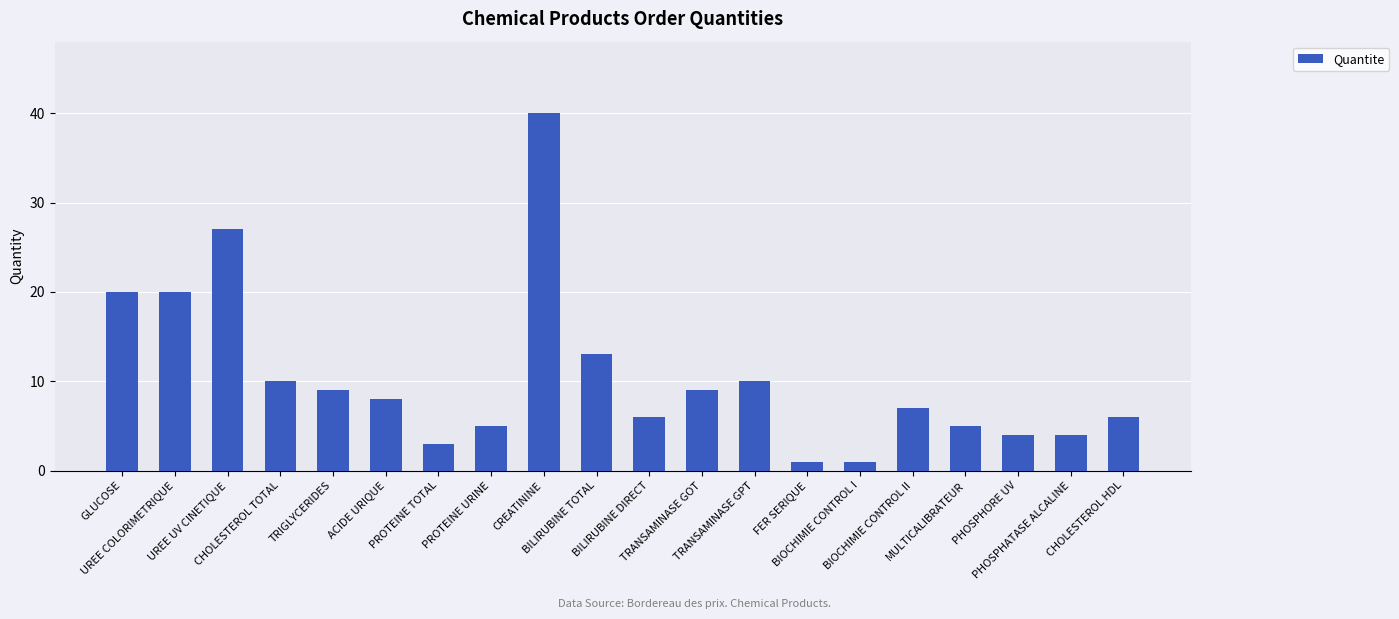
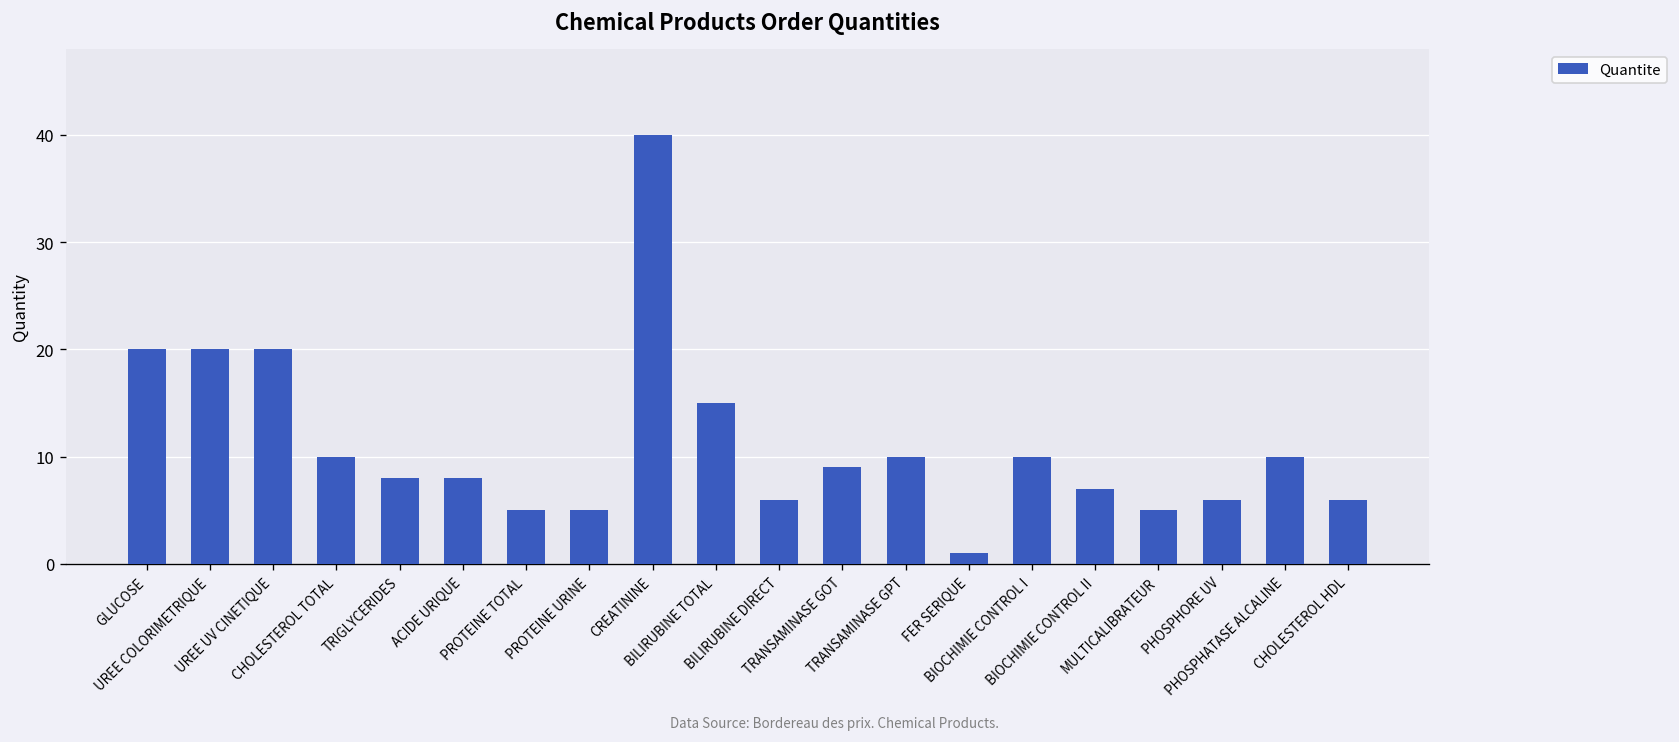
  {
    "GLUCOSE": 20,
    "UREE COLORIMETRIQUE": 20,
-   "UREE UV CINETIQUE": 27,
+   "UREE UV CINETIQUE": 20,
    "CHOLESTEROL TOTAL": 10,
-   "TRIGLYCERIDES": 9,
+   "TRIGLYCERIDES": 8,
    "ACIDE URIQUE": 8,
-   "PROTEINE TOTAL": 3,
+   "PROTEINE TOTAL": 5,
    "PROTEINE URINE": 5,
    "CREATININE": 40,
-   "BILIRUBINE TOTAL": 13,
+   "BILIRUBINE TOTAL": 15,
    "BILIRUBINE DIRECT": 6,
    "TRANSAMINASE GOT": 9,
    "TRANSAMINASE GPT": 10,
    "FER SERIQUE": 1,
-   "BIOCHIMIE CONTROL I": 1,
+   "BIOCHIMIE CONTROL I": 10,
    "BIOCHIMIE CONTROL II": 7,
    "MULTICALIBRATEUR": 5,
-   "PHOSPHORE UV": 4,
-   "PHOSPHATASE ALCALINE": 4,
+   "PHOSPHORE UV": 6,
+   "PHOSPHATASE ALCALINE": 10,
    "CHOLESTEROL HDL": 6
  }
